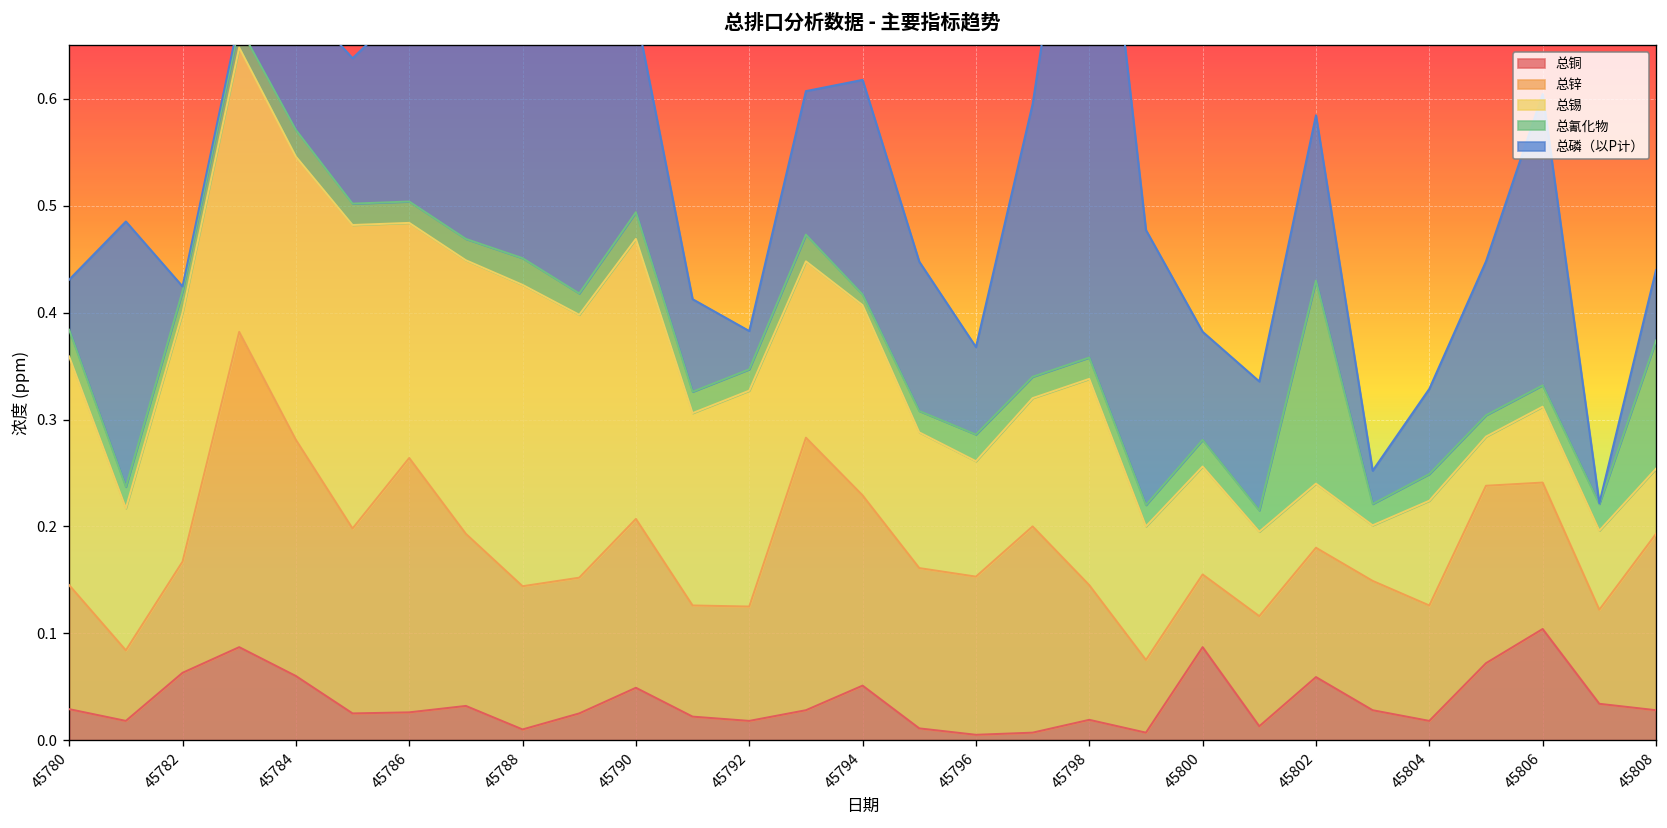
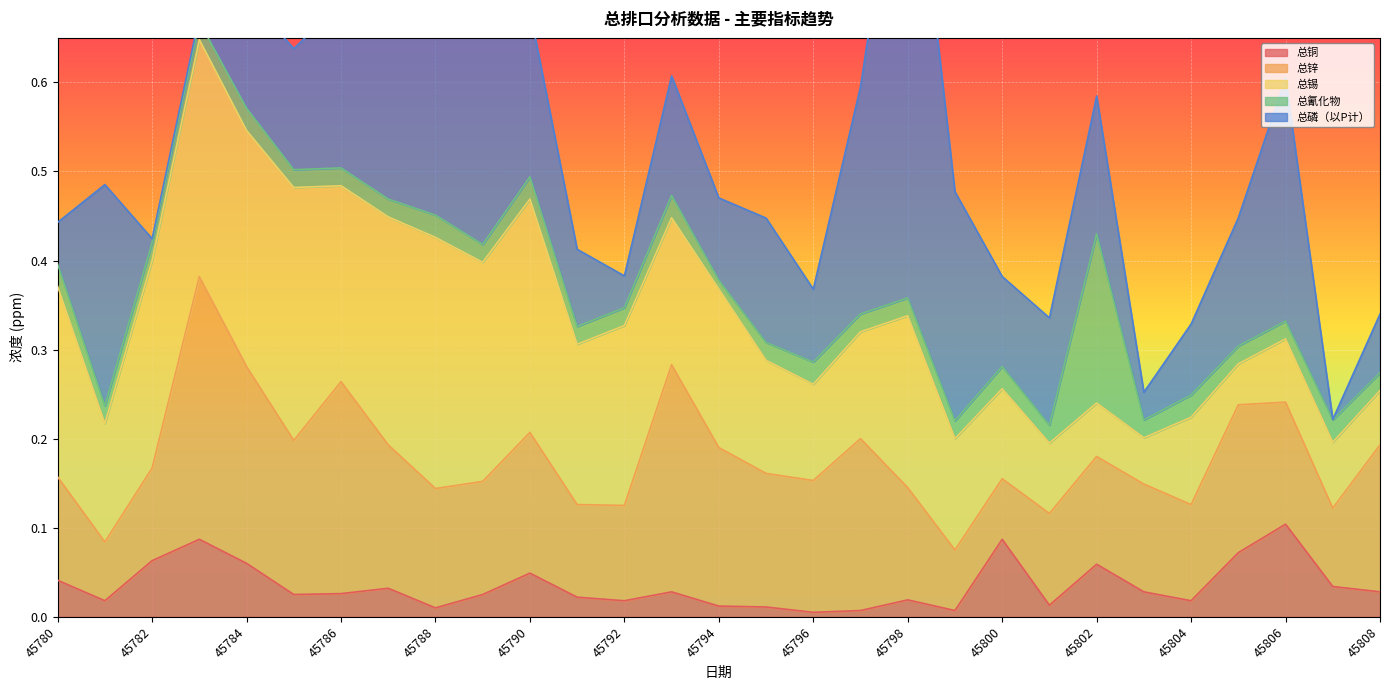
  {
    "总铜": {
-     "45780": 0.03,
+     "45780": 0.04,
      "45782": 0.06,
      "45784": 0.06,
      "45786": 0.03,
      "45788": 0.01,
      "45790": 0.05,
      "45792": 0.02,
-     "45794": 0.05,
+     "45794": 0.01,
      "45796": 0.01,
      "45798": 0.02,
      "45800": 0.09,
      "45802": 0.06,
      "45804": 0.02,
      "45806": 0.10,
      "45808": 0.03
    },
    "总氰化物": {
      "45780": 0.03,
      "45782": 0.02,
      "45784": 0.03,
      "45786": 0.02,
      "45788": 0.03,
      "45790": 0.03,
      "45792": 0.02,
      "45794": 0.01,
      "45796": 0.03,
      "45798": 0.02,
      "45800": 0.03,
      "45802": 0.19,
      "45804": 0.02,
      "45806": 0.02,
-     "45808": 0.12
+     "45808": 0.02
    },
    "总磷（以P计）": {
      "45780": 0.05,
      "45782": 0.00,
      "45792": 0.04,
-     "45794": 0.20,
+     "45794": 0.09,
      "45796": 0.08,
      "45800": 0.10,
      "45802": 0.15,
      "45804": 0.08,
      "45808": 0.07
    }
  }
